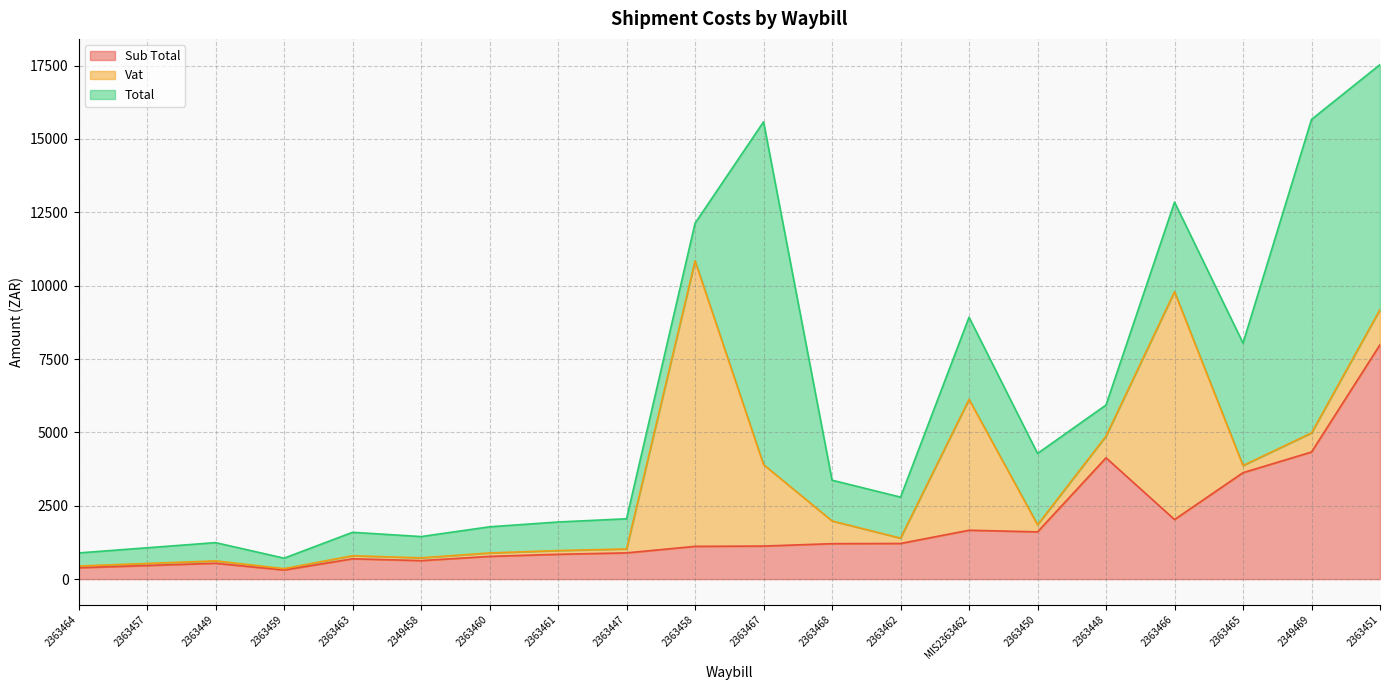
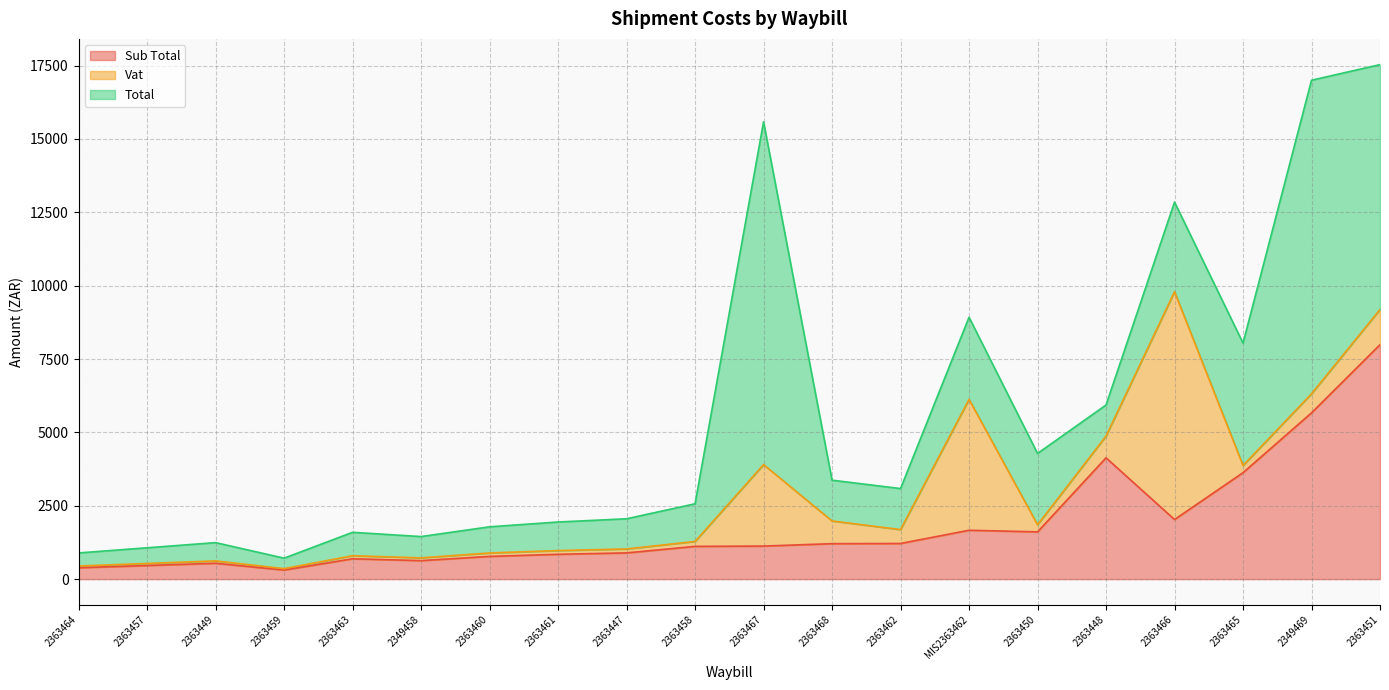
  {
    "Sub Total": {
      "2363463": 700,
      "2349458": 600,
      "2363460": 800,
      "2363461": 800,
      "2363447": 900,
      "2363458": 1100,
      "2363467": 1100,
      "2363468": 1200,
      "2363462": 1200,
      "MIS2363462": 1700,
      "2363450": 1600,
      "2363448": 4100,
      "2363466": 2000,
      "2363465": 3600,
-     "2349469": 4300,
+     "2349469": 5700,
      "2363451": 8000
    },
    "Vat": {
      "2363463": 100,
      "2349458": 100,
      "2363460": 100,
      "2363461": 100,
      "2363447": 100,
-     "2363458": 9700,
+     "2363458": 200,
      "2363467": 2800,
      "2363468": 800,
-     "2363462": 200,
+     "2363462": 500,
      "MIS2363462": 4500,
      "2363450": 200,
      "2363448": 700,
      "2363466": 7800,
      "2363465": 200,
      "2349469": 600,
      "2363451": 1200
    },
    "Total": {
      "2363464": 400,
      "2363457": 500,
      "2363449": 600,
      "2363459": 400,
      "2363463": 800,
      "2349458": 700,
      "2363460": 900,
      "2363461": 1000,
      "2363447": 1000,
      "2363458": 1300,
      "2363467": 11700,
      "2363468": 1400,
      "2363462": 1400,
      "MIS2363462": 2800,
      "2363450": 2400,
      "2363448": 1100,
      "2363466": 3100,
      "2363465": 4200,
      "2349469": 10700,
      "2363451": 8300
    }
  }
